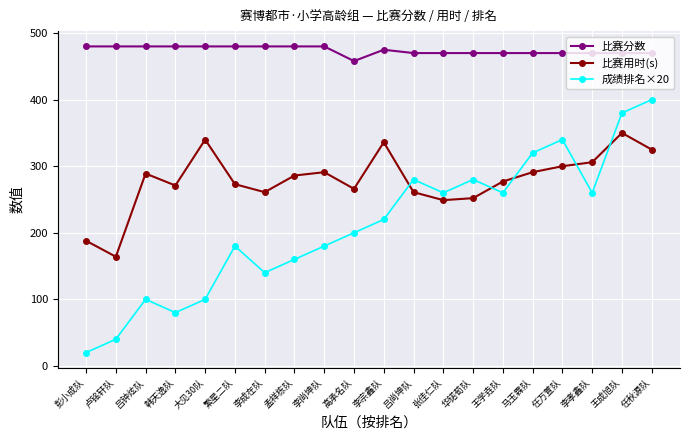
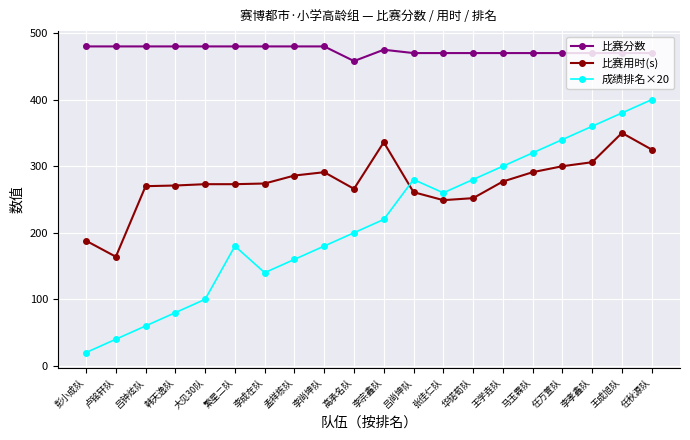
  {
    "比赛分数": {
      "彭小成队": 480,
      "卢铭轩队": 480,
      "吕钟炫队": 480,
      "韩天逸队": 480,
      "大见30队": 480,
      "繁星二队": 480,
      "李成在队": 480,
      "孟祥栋队": 480,
      "李尚坤队": 480,
      "高承名队": 460,
      "李宗鑫队": 480,
      "吕尚坤队": 470,
      "张佳仁队": 470,
      "华锘荀队": 470,
      "王学垚队": 470,
      "马玉霖队": 470,
      "任万萱队": 470
    },
    "比赛用时(s)": {
      "彭小成队": 190,
      "卢铭轩队": 160,
-     "吕钟炫队": 290,
+     "吕钟炫队": 270,
      "韩天逸队": 270,
-     "大见30队": 340,
+     "大见30队": 270,
      "繁星二队": 270,
-     "李成在队": 260,
+     "李成在队": 270,
      "孟祥栋队": 290,
      "李尚坤队": 290,
      "高承名队": 270,
      "李宗鑫队": 340,
      "吕尚坤队": 260,
      "张佳仁队": 250,
      "华锘荀队": 250,
      "王学垚队": 280,
      "马玉霖队": 290,
      "任万萱队": 300,
      "李孝鑫队": 310,
      "王成旭队": 350,
      "任秋源队": 330
    },
    "成绩排名×20": {
      "彭小成队": 20,
      "卢铭轩队": 40,
-     "吕钟炫队": 100,
+     "吕钟炫队": 60,
      "韩天逸队": 80,
      "大见30队": 100,
      "繁星二队": 180,
      "李成在队": 140,
      "孟祥栋队": 160,
      "李尚坤队": 180,
      "高承名队": 200,
      "李宗鑫队": 220,
      "吕尚坤队": 280,
      "张佳仁队": 260,
      "华锘荀队": 280,
-     "王学垚队": 260,
+     "王学垚队": 300,
      "马玉霖队": 320,
      "任万萱队": 340,
-     "李孝鑫队": 260,
+     "李孝鑫队": 360,
      "王成旭队": 380,
      "任秋源队": 400
    }
  }
